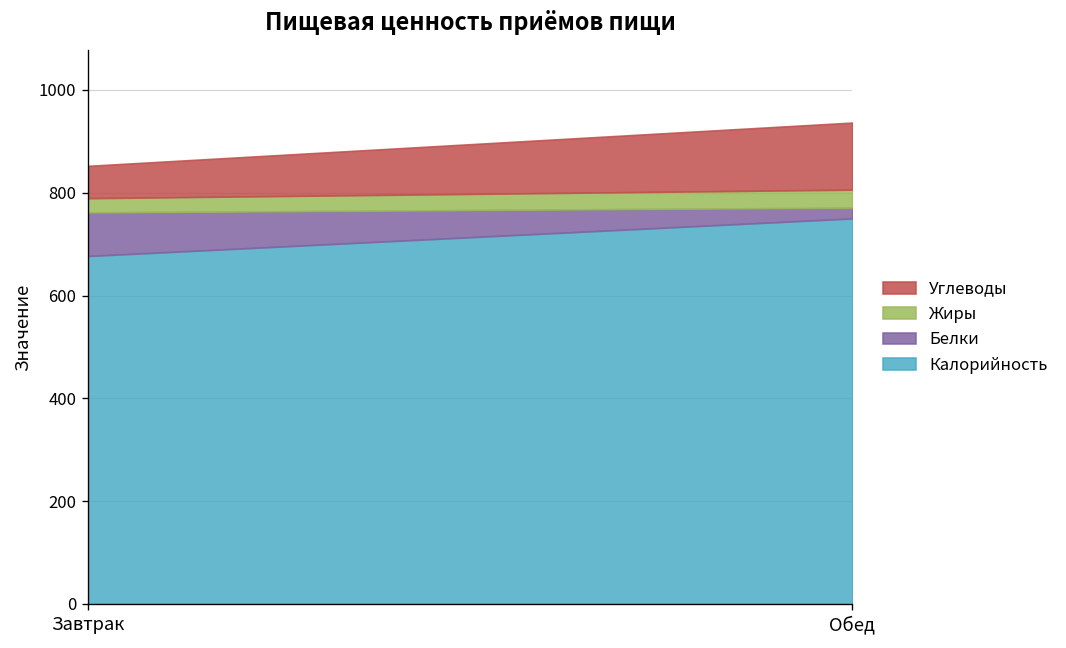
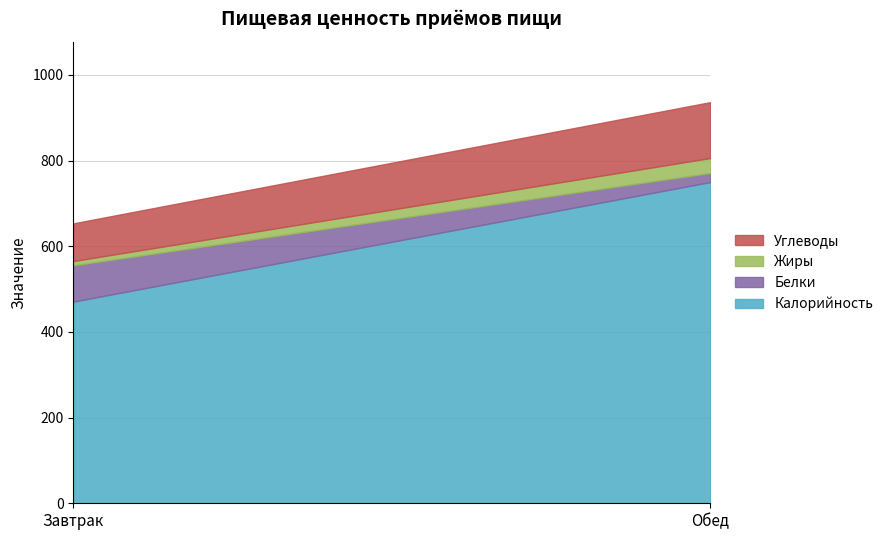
  {
    "Калорийность": {
-     "Завтрак": 680,
+     "Завтрак": 470,
      "Обед": 750
    },
    "Белки": {
      "Завтрак": 80,
      "Обед": 20
    },
    "Жиры": {
-     "Завтрак": 30,
+     "Завтрак": 10,
      "Обед": 40
    },
    "Углеводы": {
-     "Завтрак": 60,
+     "Завтрак": 90,
      "Обед": 130
    }
  }
